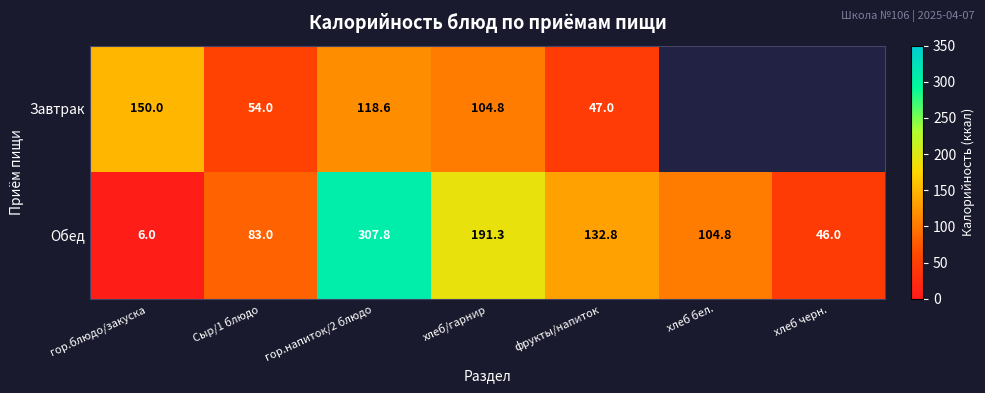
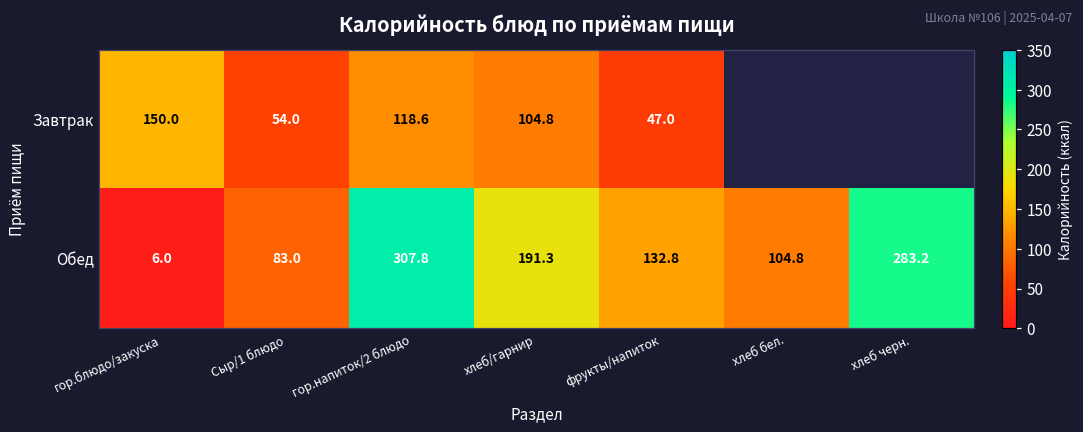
  {
    "Завтрак": {
      "гор.блюдо/закуска": 150.0,
      "Сыр/1 блюдо": 54.0,
      "гор.напиток/2 блюдо": 118.6,
      "хлеб/гарнир": 104.8,
      "фрукты/напиток": 47.0
    },
    "Обед": {
      "гор.блюдо/закуска": 6.0,
      "Сыр/1 блюдо": 83.0,
      "гор.напиток/2 блюдо": 307.8,
      "хлеб/гарнир": 191.3,
      "фрукты/напиток": 132.8,
      "хлеб бел.": 104.8,
-     "хлеб черн.": 46.0
+     "хлеб черн.": 283.2
    }
  }
